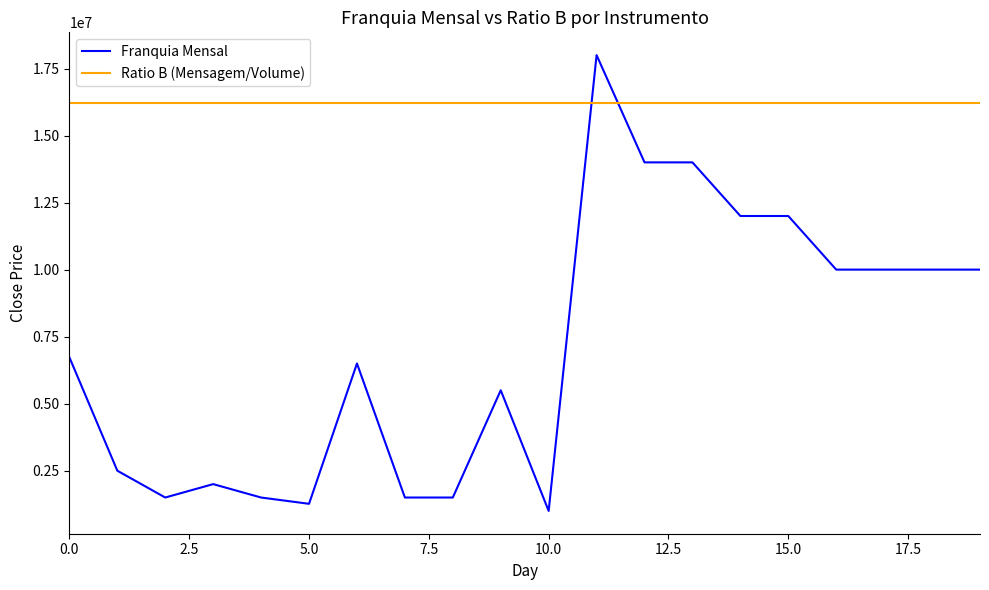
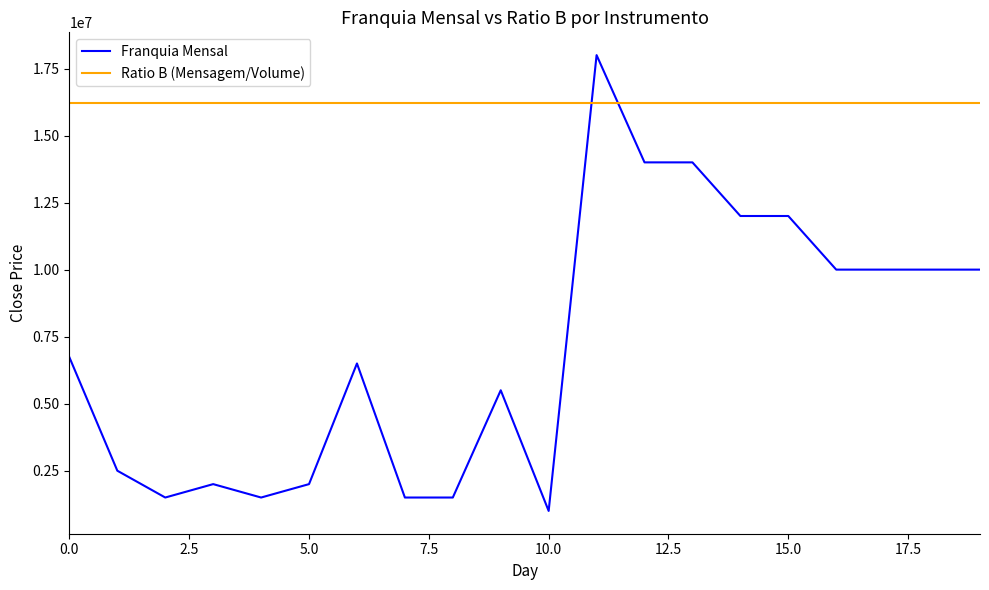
  {
    "Franquia Mensal": {
      "0.0": 6700000,
-     "5.0": 1300000,
+     "5.0": 2000000,
      "10.0": 1000000,
      "15.0": 12000000
    },
    "Ratio B (Mensagem/Volume)": {
      "0.0": 16200000,
      "5.0": 16200000,
      "10.0": 16200000,
      "15.0": 16200000
    }
  }
